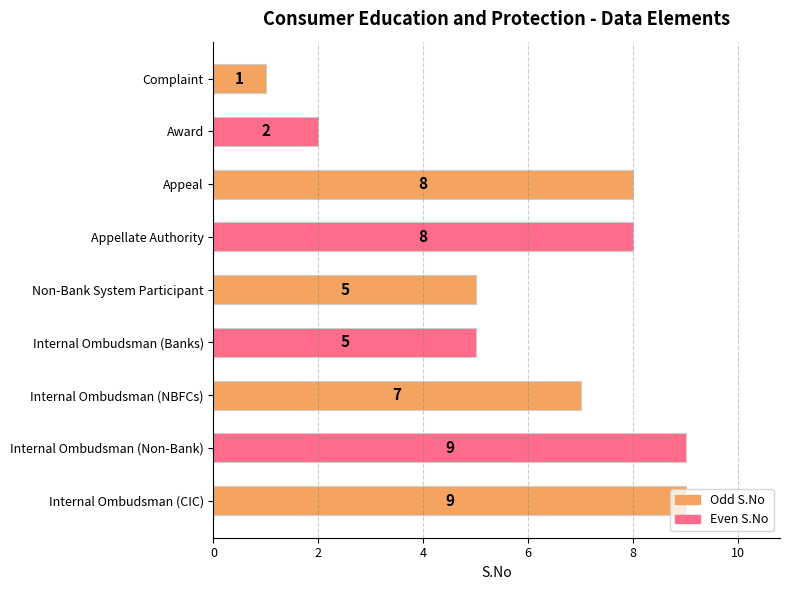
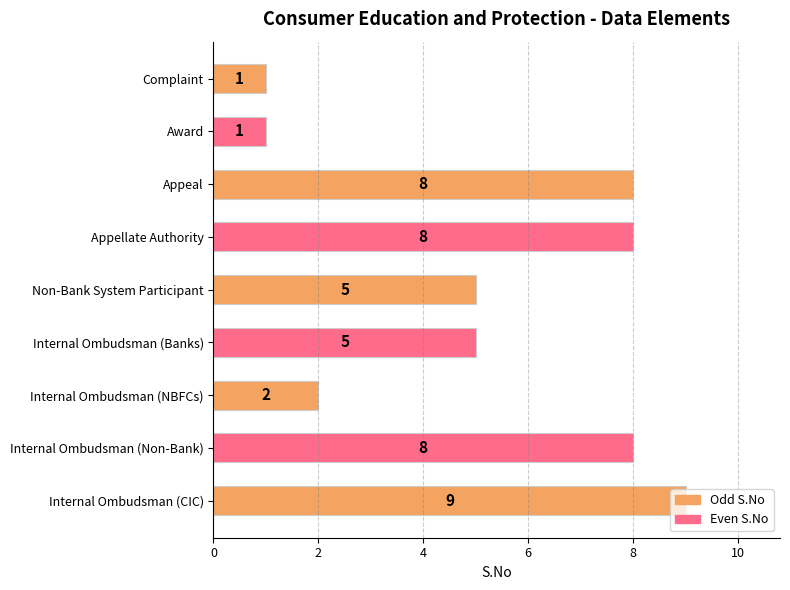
  {
    "Complaint": 1,
-   "Award": 2,
+   "Award": 1,
    "Appeal": 8,
    "Appellate Authority": 8,
    "Non-Bank System Participant": 5,
    "Internal Ombudsman (Banks)": 5,
-   "Internal Ombudsman (NBFCs)": 7,
-   "Internal Ombudsman (Non-Bank)": 9
+   "Internal Ombudsman (NBFCs)": 2,
+   "Internal Ombudsman (Non-Bank)": 8
  }
